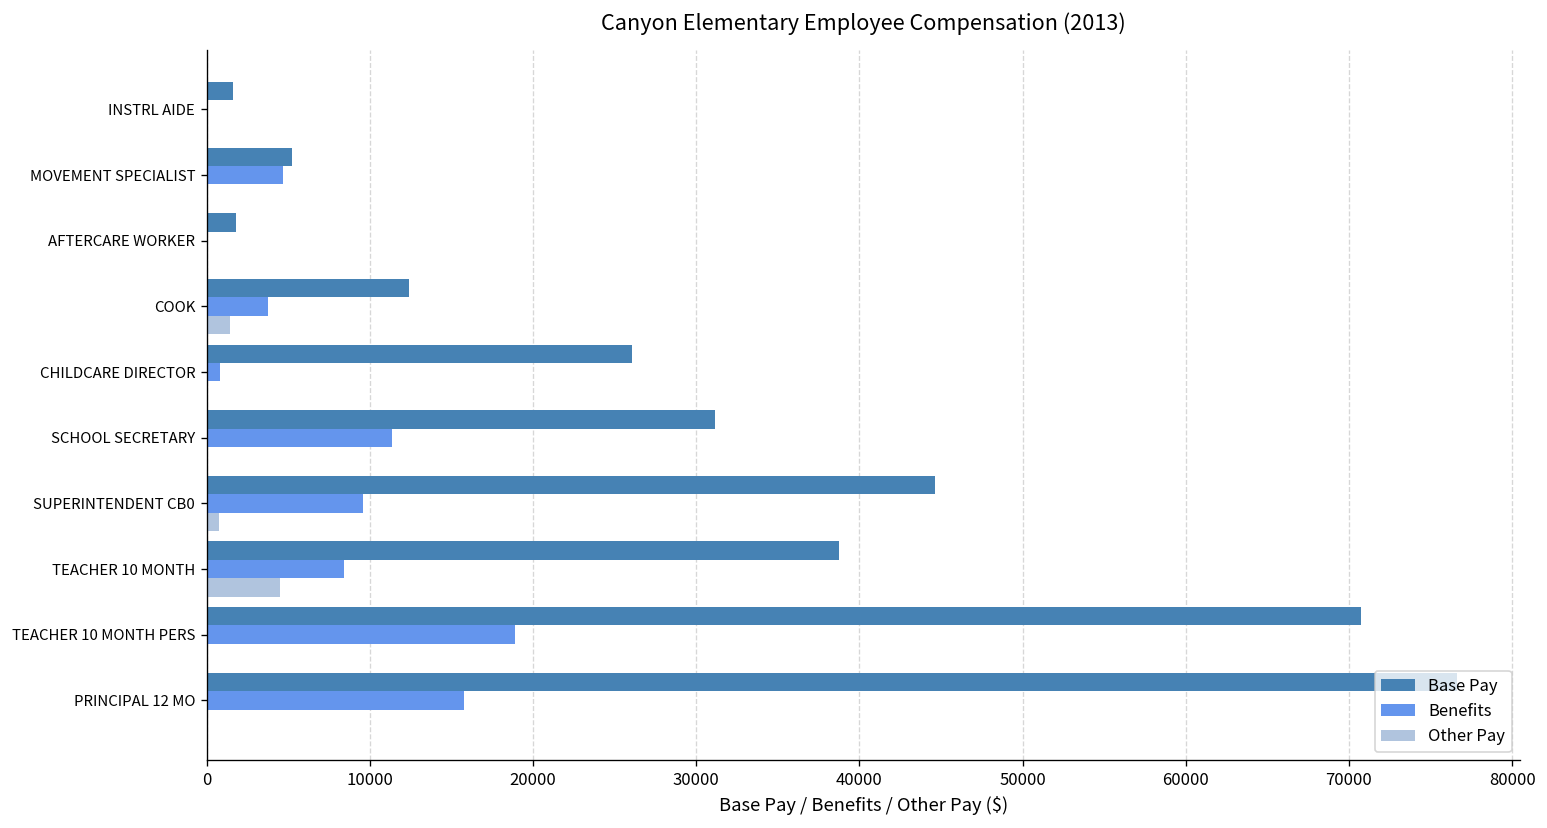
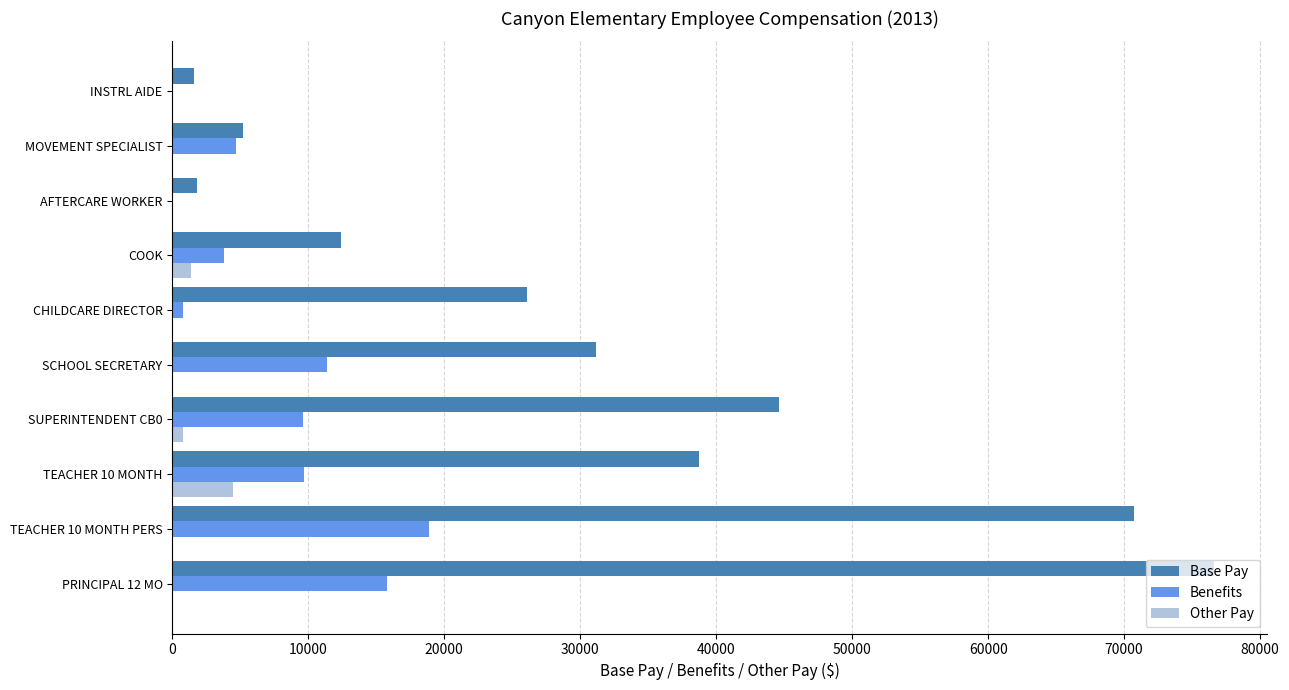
  {
    "Base Pay": {
      "INSTRL AIDE": 1600,
      "MOVEMENT SPECIALIST": 5200,
      "AFTERCARE WORKER": 1800,
      "COOK": 12400,
      "CHILDCARE DIRECTOR": 26100,
      "SCHOOL SECRETARY": 31100,
      "SUPERINTENDENT CB0": 44600,
      "TEACHER 10 MONTH": 38800,
      "TEACHER 10 MONTH PERS": 70700
    },
    "Benefits": {
      "MOVEMENT SPECIALIST": 4700,
      "COOK": 3800,
      "CHILDCARE DIRECTOR": 800,
      "SCHOOL SECRETARY": 11400,
      "SUPERINTENDENT CB0": 9600,
-     "TEACHER 10 MONTH": 8400,
+     "TEACHER 10 MONTH": 9700,
      "TEACHER 10 MONTH PERS": 18900,
      "PRINCIPAL 12 MO": 15800
    },
    "Other Pay": {
      "INSTRL AIDE": 0,
      "MOVEMENT SPECIALIST": 0,
      "AFTERCARE WORKER": 0,
      "COOK": 1400,
      "CHILDCARE DIRECTOR": 0,
      "SCHOOL SECRETARY": 0,
      "SUPERINTENDENT CB0": 800,
      "TEACHER 10 MONTH": 4500,
      "PRINCIPAL 12 MO": 0
    }
  }
